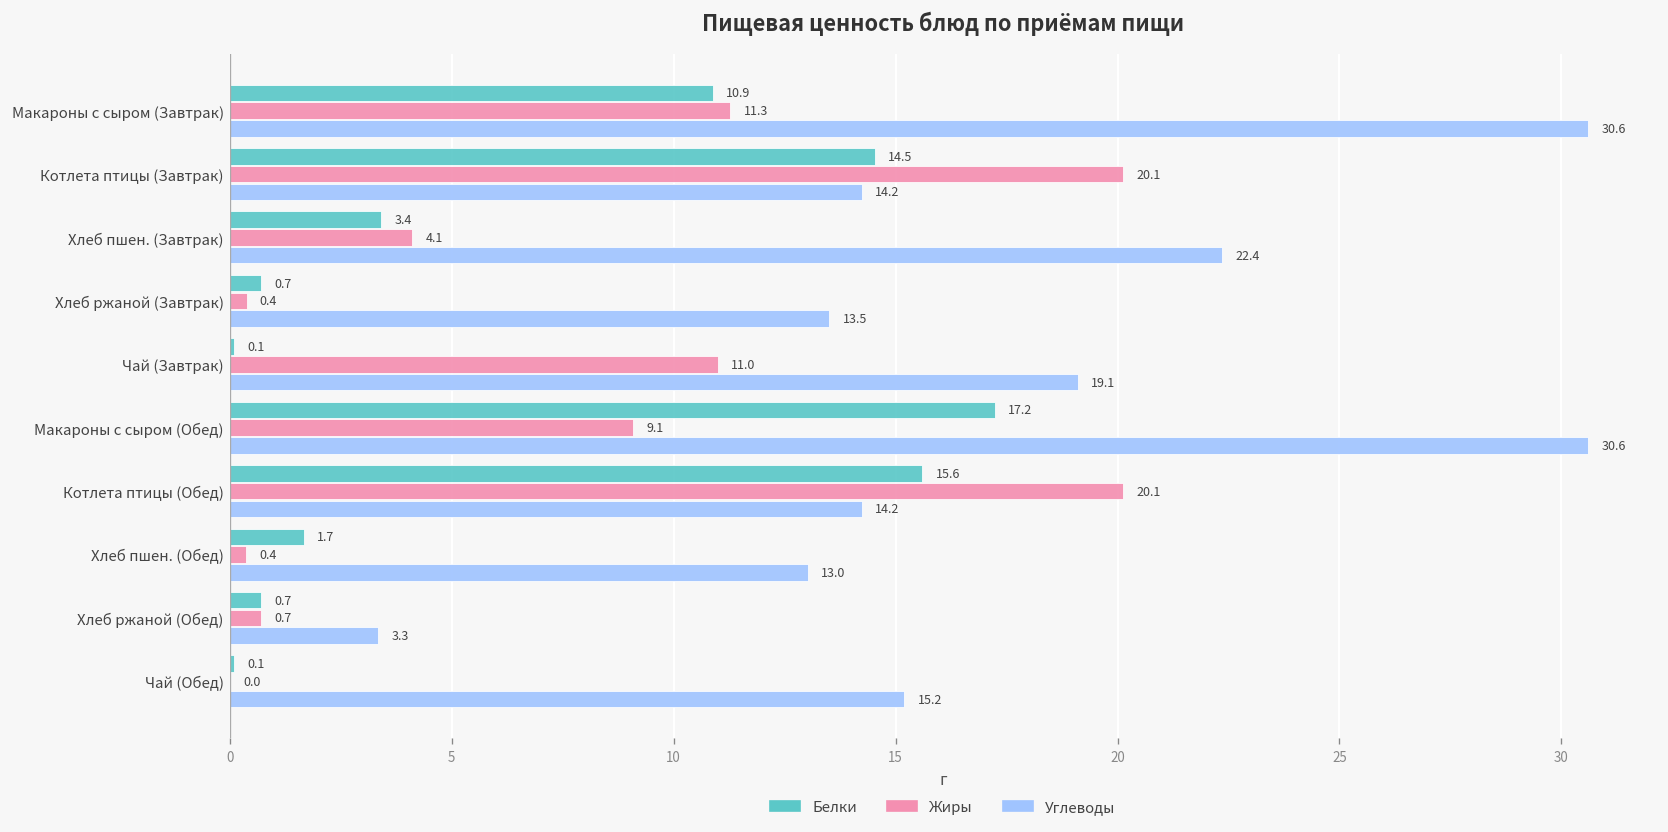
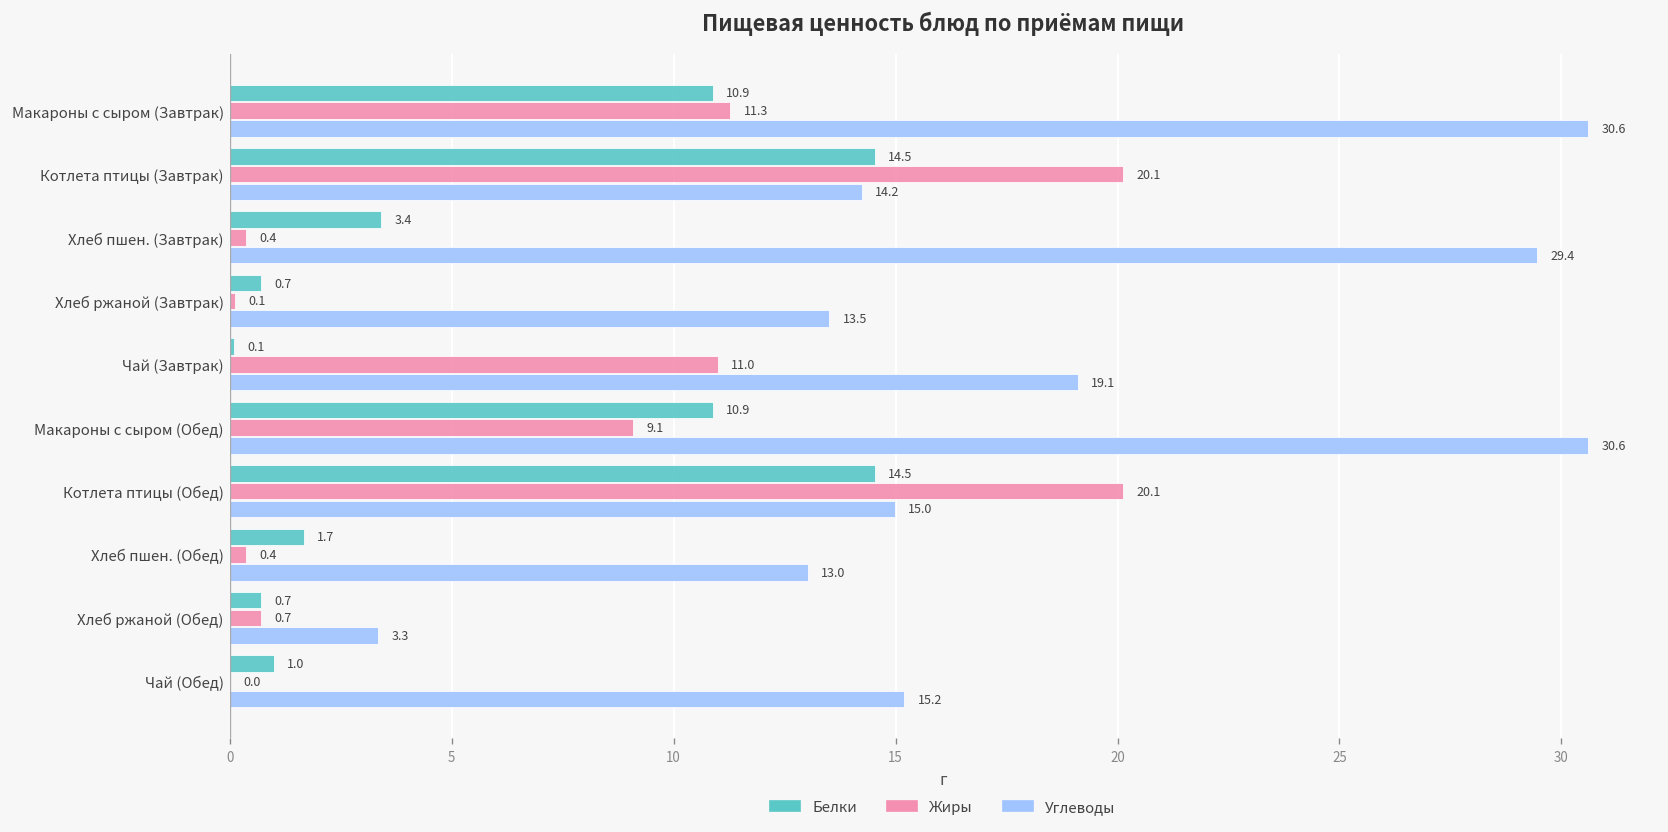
  {
    "Белки": {
      "Макароны с сыром (Завтрак)": 10.9,
      "Котлета птицы (Завтрак)": 14.5,
      "Хлеб пшен. (Завтрак)": 3.4,
      "Хлеб ржаной (Завтрак)": 0.7,
      "Чай (Завтрак)": 0.1,
-     "Макароны с сыром (Обед)": 17.2,
-     "Котлета птицы (Обед)": 15.6,
+     "Макароны с сыром (Обед)": 10.9,
+     "Котлета птицы (Обед)": 14.5,
      "Хлеб пшен. (Обед)": 1.7,
      "Хлеб ржаной (Обед)": 0.7,
-     "Чай (Обед)": 0.1
+     "Чай (Обед)": 1.0
    },
    "Жиры": {
      "Макароны с сыром (Завтрак)": 11.3,
      "Котлета птицы (Завтрак)": 20.1,
-     "Хлеб пшен. (Завтрак)": 4.1,
-     "Хлеб ржаной (Завтрак)": 0.4,
+     "Хлеб пшен. (Завтрак)": 0.4,
+     "Хлеб ржаной (Завтрак)": 0.1,
      "Чай (Завтрак)": 11.0,
      "Макароны с сыром (Обед)": 9.1,
      "Котлета птицы (Обед)": 20.1,
      "Хлеб пшен. (Обед)": 0.4,
      "Хлеб ржаной (Обед)": 0.7,
      "Чай (Обед)": 0.0
    },
    "Углеводы": {
      "Макароны с сыром (Завтрак)": 30.6,
      "Котлета птицы (Завтрак)": 14.2,
-     "Хлеб пшен. (Завтрак)": 22.4,
+     "Хлеб пшен. (Завтрак)": 29.4,
      "Хлеб ржаной (Завтрак)": 13.5,
      "Чай (Завтрак)": 19.1,
      "Макароны с сыром (Обед)": 30.6,
-     "Котлета птицы (Обед)": 14.2,
+     "Котлета птицы (Обед)": 15.0,
      "Хлеб пшен. (Обед)": 13.0,
      "Хлеб ржаной (Обед)": 3.3,
      "Чай (Обед)": 15.2
    }
  }
